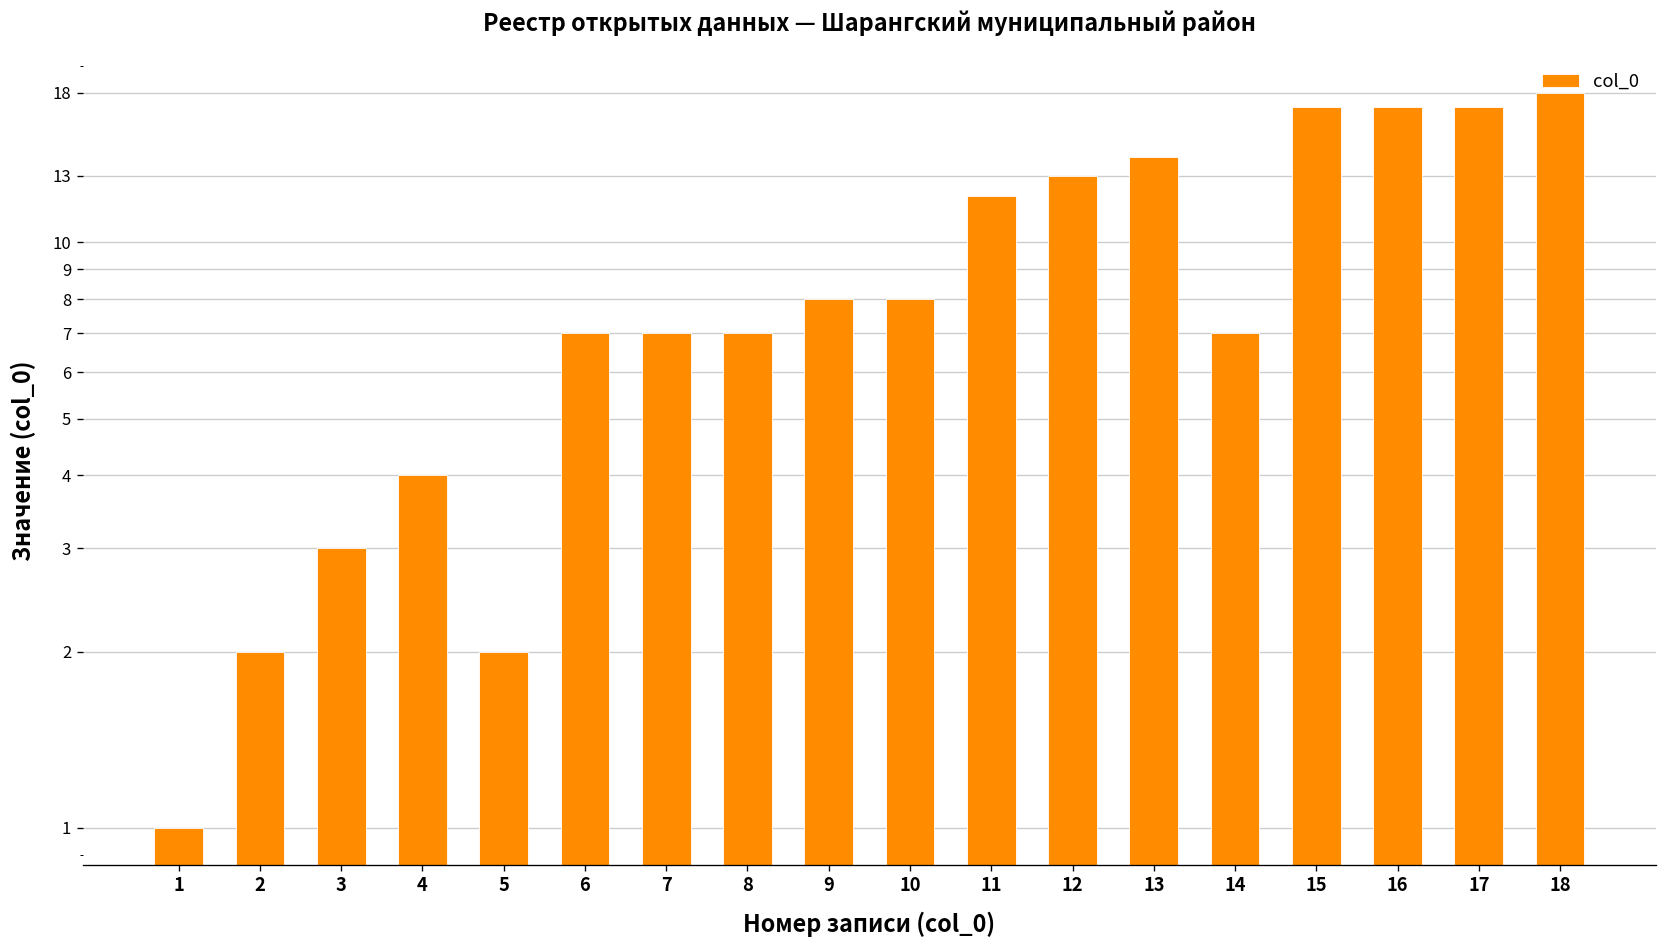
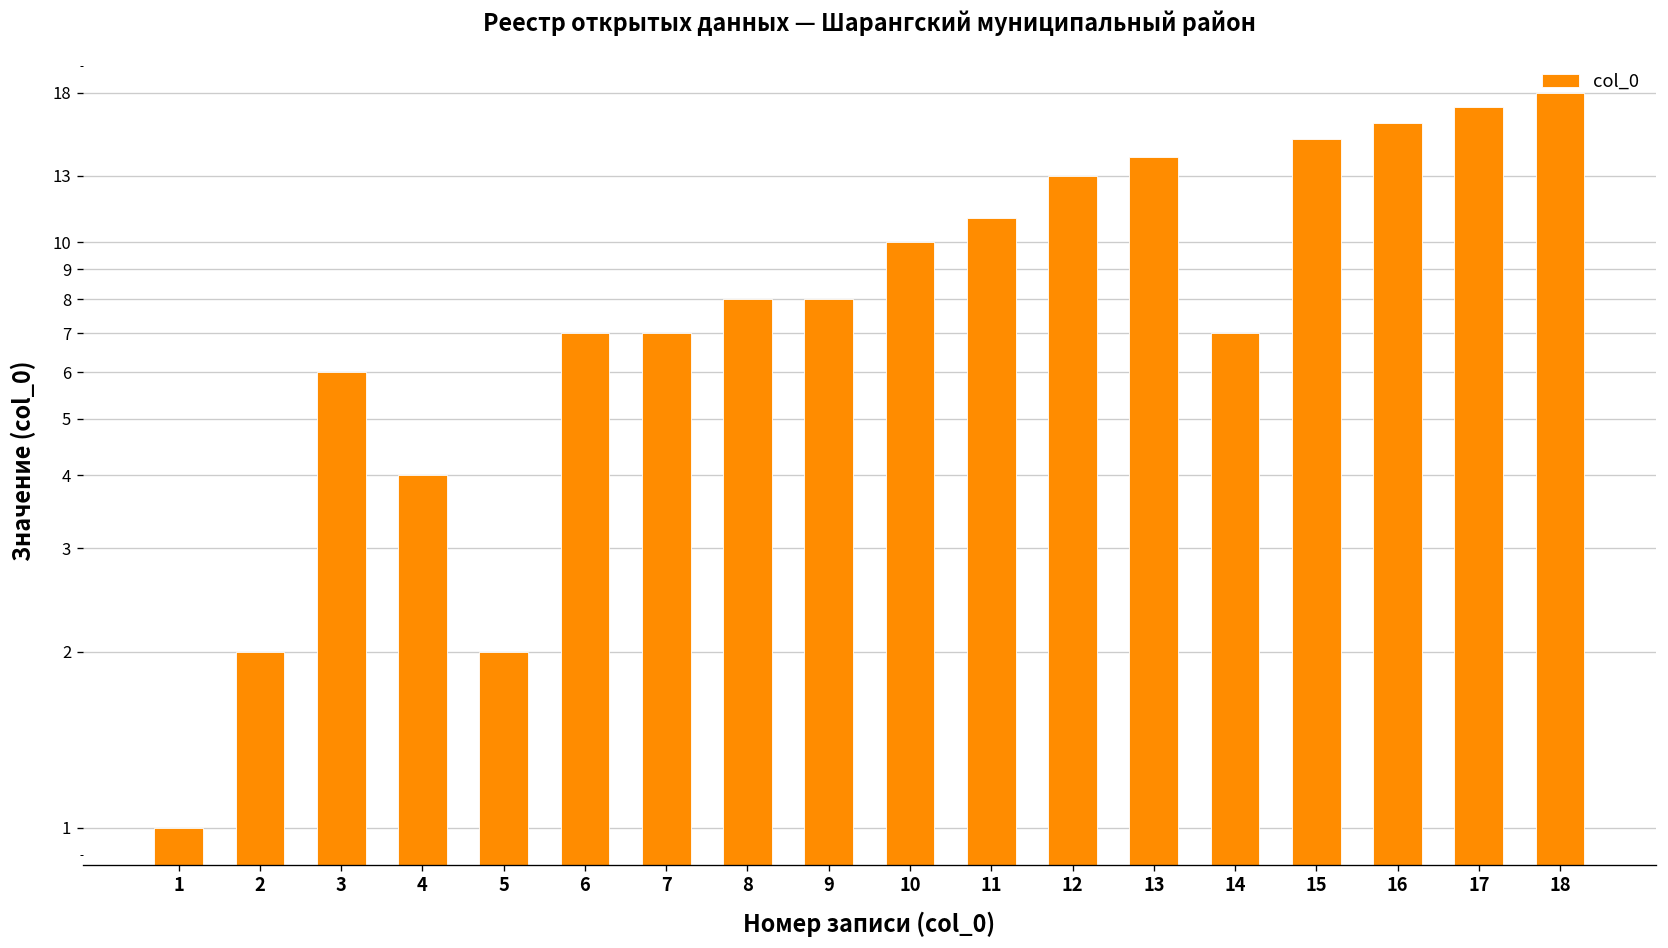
  {
    "1": 1,
    "2": 2,
-   "3": 3,
+   "3": 6,
    "4": 4,
    "5": 2,
    "6": 7,
    "7": 7,
-   "8": 7,
+   "8": 8,
    "9": 8,
-   "10": 8,
-   "11": 12,
+   "10": 10,
+   "11": 11,
    "12": 13,
    "13": 14,
    "14": 7,
-   "15": 17,
-   "16": 17,
+   "15": 15,
+   "16": 16,
    "17": 17,
    "18": 18
  }
